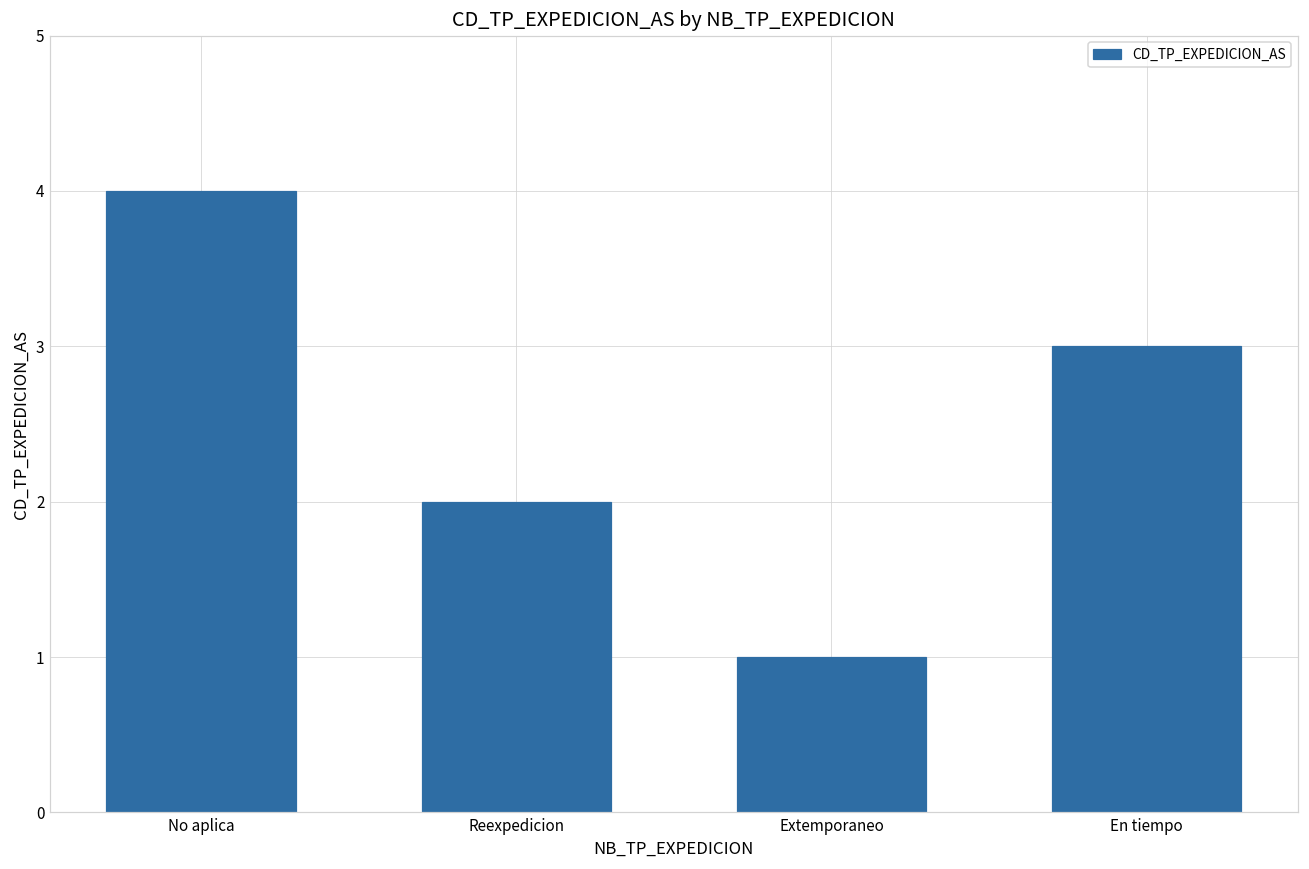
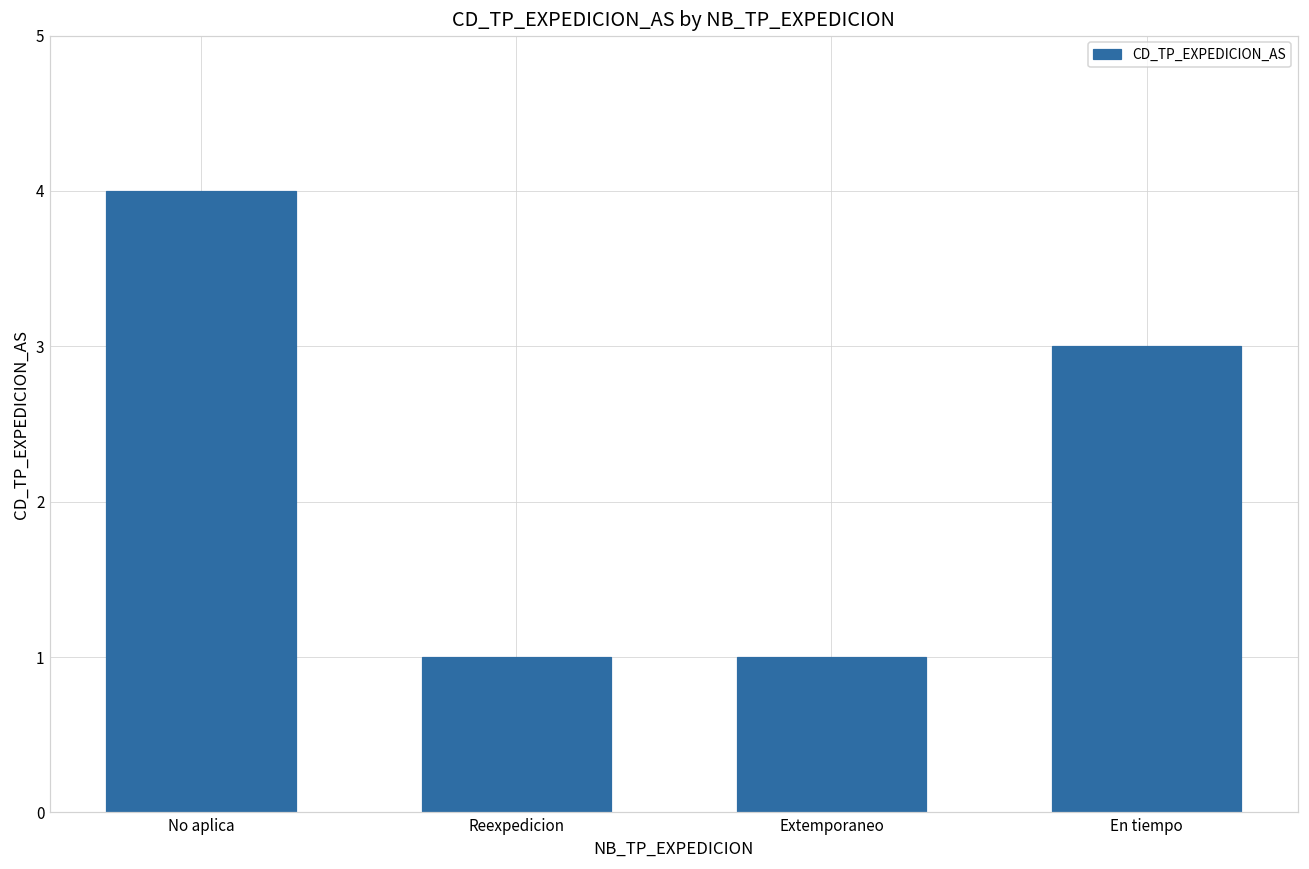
  {
    "No aplica": 4,
-   "Reexpedicion": 2,
+   "Reexpedicion": 1,
    "Extemporaneo": 1,
    "En tiempo": 3
  }
